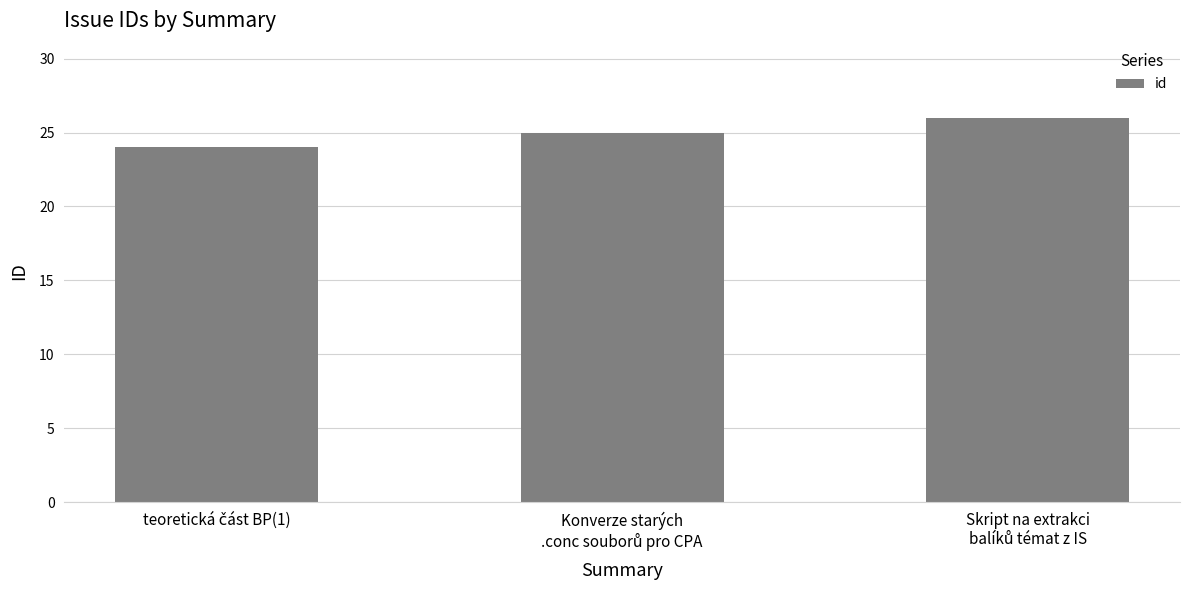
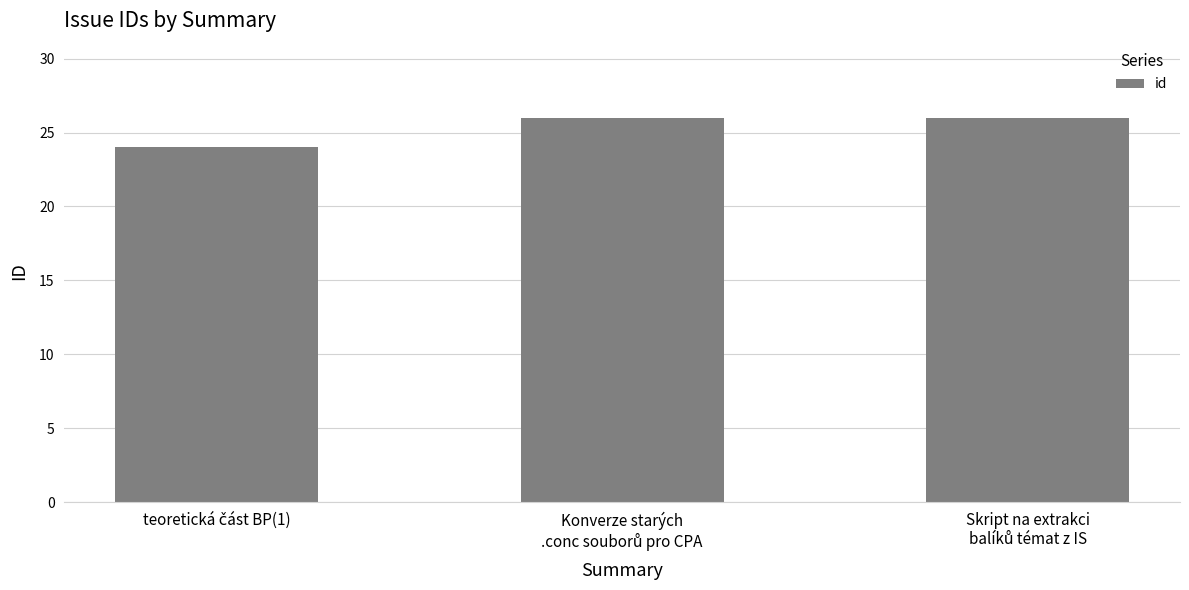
  {
    "teoretická část BP(1)": 24,
-   "Konverze starých .conc souborů pro CPA": 25,
+   "Konverze starých .conc souborů pro CPA": 26,
    "Skript na extrakci balíků témat z IS": 26
  }
